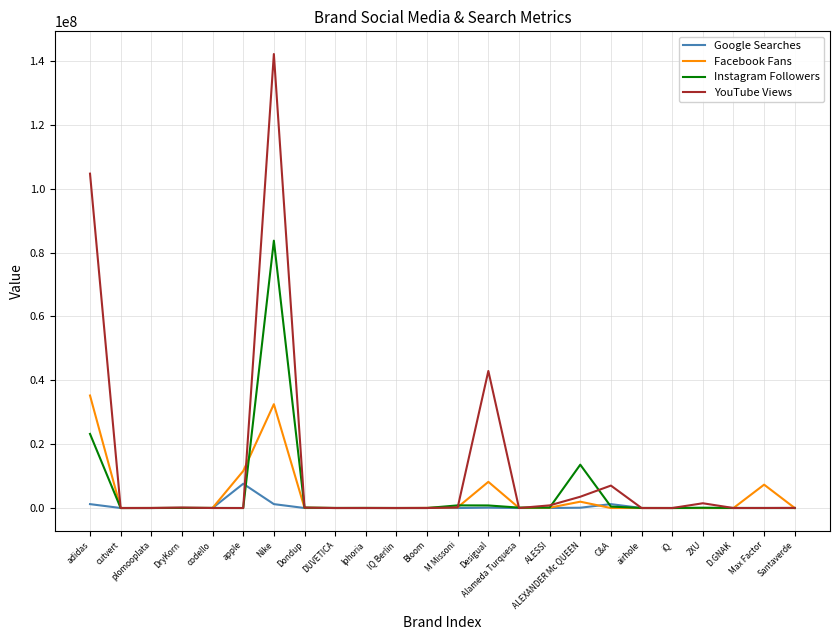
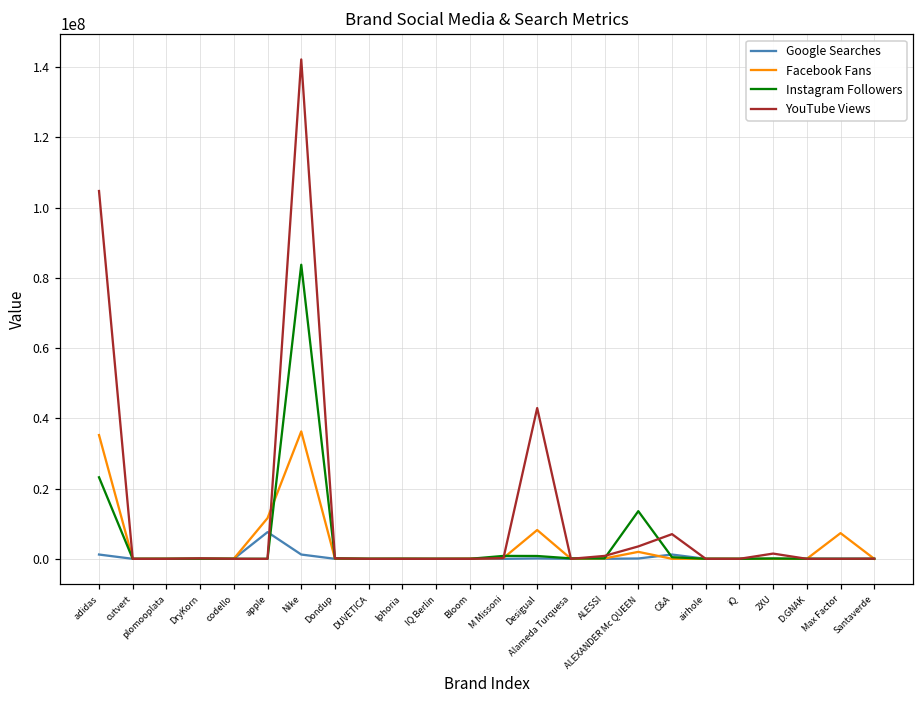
  {
    "Google Searches": {
      "adidas": 1000000,
      "apple": 8000000,
      "Nike": 1000000,
      "ALEXANDER Mc QUEEN": 0
    },
    "Facebook Fans": {
      "adidas": 35000000,
      "apple": 12000000,
-     "Nike": 33000000,
+     "Nike": 36000000,
      "Desigual": 8000000,
      "ALEXANDER Mc QUEEN": 2000000,
      "Max Factor": 7000000
    },
    "Instagram Followers": {
      "adidas": 23000000,
      "Nike": 84000000,
      "ALEXANDER Mc QUEEN": 14000000
    },
    "YouTube Views": {
      "adidas": 105000000,
      "Nike": 142000000,
      "Desigual": 43000000,
      "ALEXANDER Mc QUEEN": 4000000,
      "C&A": 7000000,
      "2XU": 1000000
    }
  }
